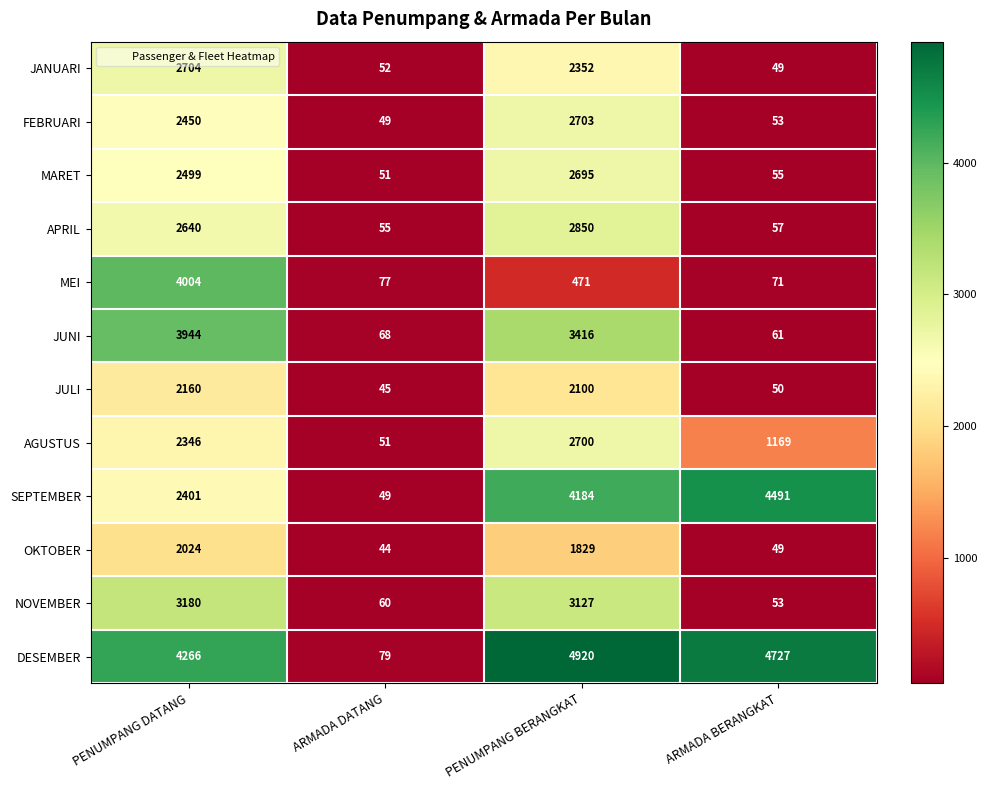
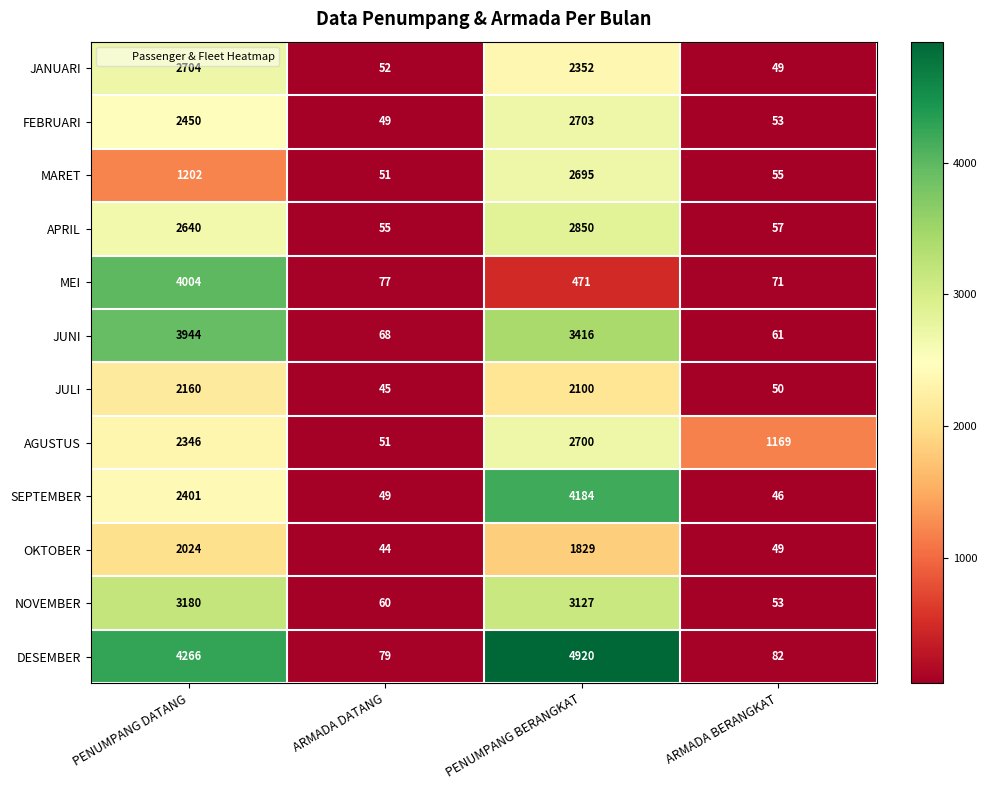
  {
    "JANUARI": {
      "ARMADA DATANG": 52,
      "PENUMPANG BERANGKAT": 2352,
      "ARMADA BERANGKAT": 49
    },
    "FEBRUARI": {
      "PENUMPANG DATANG": 2450,
      "ARMADA DATANG": 49,
      "PENUMPANG BERANGKAT": 2703,
      "ARMADA BERANGKAT": 53
    },
    "MARET": {
-     "PENUMPANG DATANG": 2499,
+     "PENUMPANG DATANG": 1202,
      "ARMADA DATANG": 51,
      "PENUMPANG BERANGKAT": 2695,
      "ARMADA BERANGKAT": 55
    },
    "APRIL": {
      "PENUMPANG DATANG": 2640,
      "ARMADA DATANG": 55,
      "PENUMPANG BERANGKAT": 2850,
      "ARMADA BERANGKAT": 57
    },
    "MEI": {
      "PENUMPANG DATANG": 4004,
      "ARMADA DATANG": 77,
      "PENUMPANG BERANGKAT": 471,
      "ARMADA BERANGKAT": 71
    },
    "JUNI": {
      "PENUMPANG DATANG": 3944,
      "ARMADA DATANG": 68,
      "PENUMPANG BERANGKAT": 3416,
      "ARMADA BERANGKAT": 61
    },
    "JULI": {
      "PENUMPANG DATANG": 2160,
      "ARMADA DATANG": 45,
      "PENUMPANG BERANGKAT": 2100,
      "ARMADA BERANGKAT": 50
    },
    "AGUSTUS": {
      "PENUMPANG DATANG": 2346,
      "ARMADA DATANG": 51,
      "PENUMPANG BERANGKAT": 2700,
      "ARMADA BERANGKAT": 1169
    },
    "SEPTEMBER": {
      "PENUMPANG DATANG": 2401,
      "ARMADA DATANG": 49,
      "PENUMPANG BERANGKAT": 4184,
-     "ARMADA BERANGKAT": 4491
+     "ARMADA BERANGKAT": 46
    },
    "OKTOBER": {
      "PENUMPANG DATANG": 2024,
      "ARMADA DATANG": 44,
      "PENUMPANG BERANGKAT": 1829,
      "ARMADA BERANGKAT": 49
    },
    "NOVEMBER": {
      "PENUMPANG DATANG": 3180,
      "ARMADA DATANG": 60,
      "PENUMPANG BERANGKAT": 3127,
      "ARMADA BERANGKAT": 53
    },
    "DESEMBER": {
      "PENUMPANG DATANG": 4266,
      "ARMADA DATANG": 79,
      "PENUMPANG BERANGKAT": 4920,
-     "ARMADA BERANGKAT": 4727
+     "ARMADA BERANGKAT": 82
    }
  }
